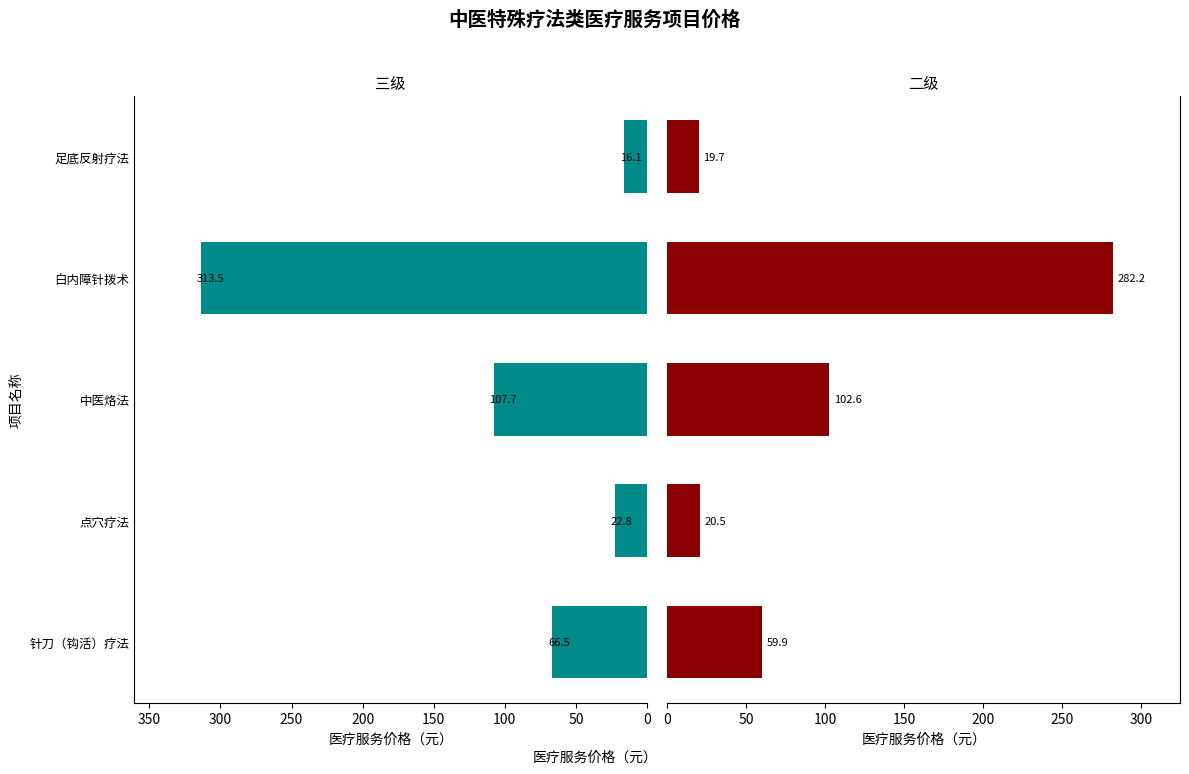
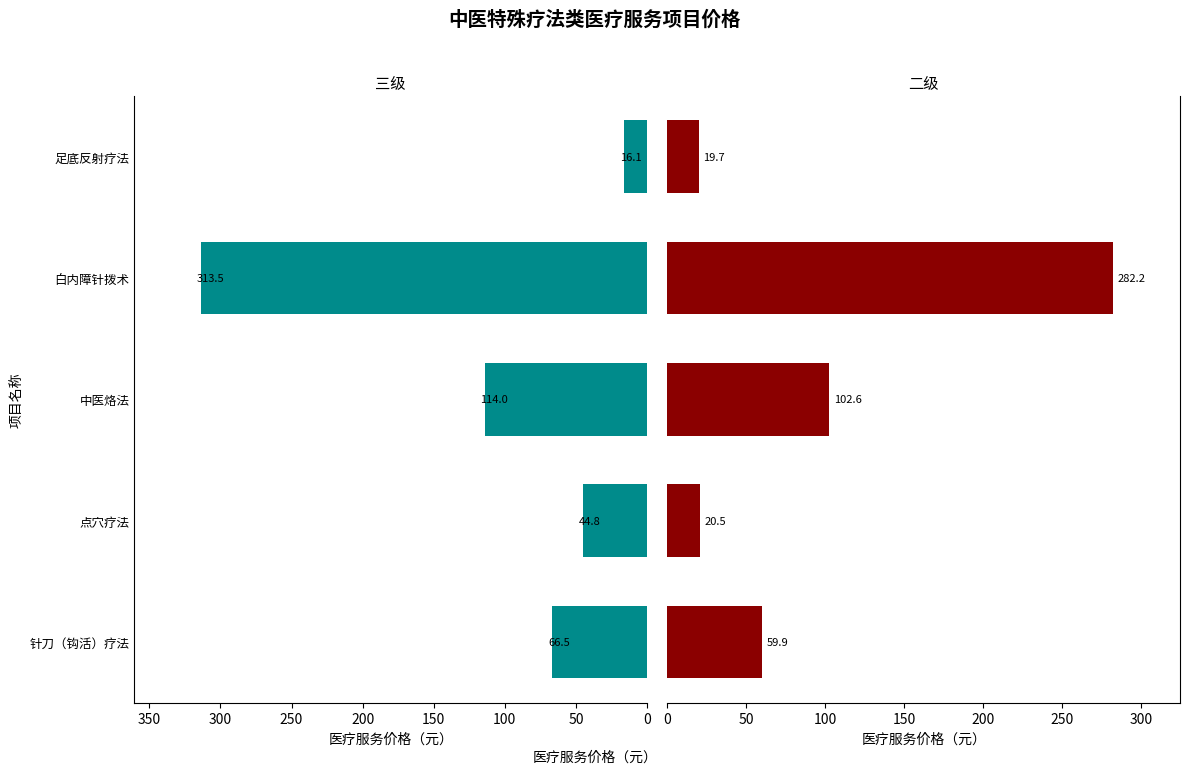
  {
    "三级": {
      "足底反射疗法": 16.1,
      "白内障针拨术": 313.5,
-     "中医烙法": 107.7,
-     "点穴疗法": 22.8,
+     "中医烙法": 114.0,
+     "点穴疗法": 44.8,
      "针刀（钩活）疗法": 66.5
    }
  }
